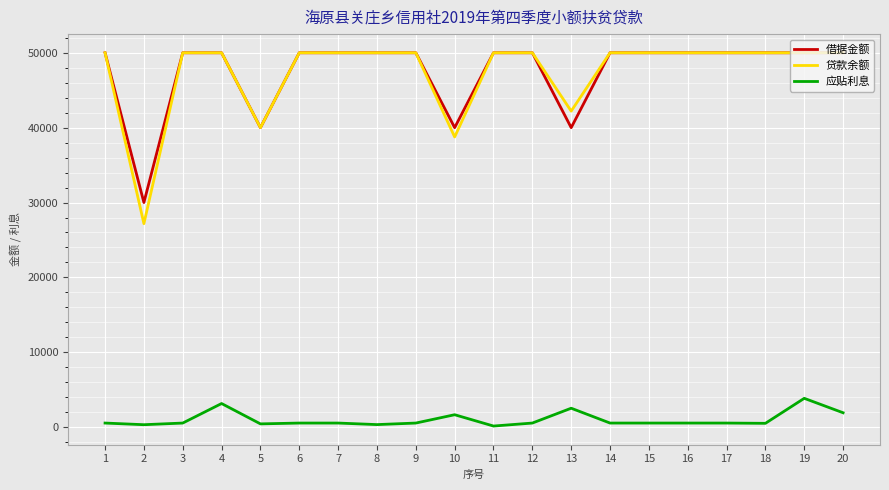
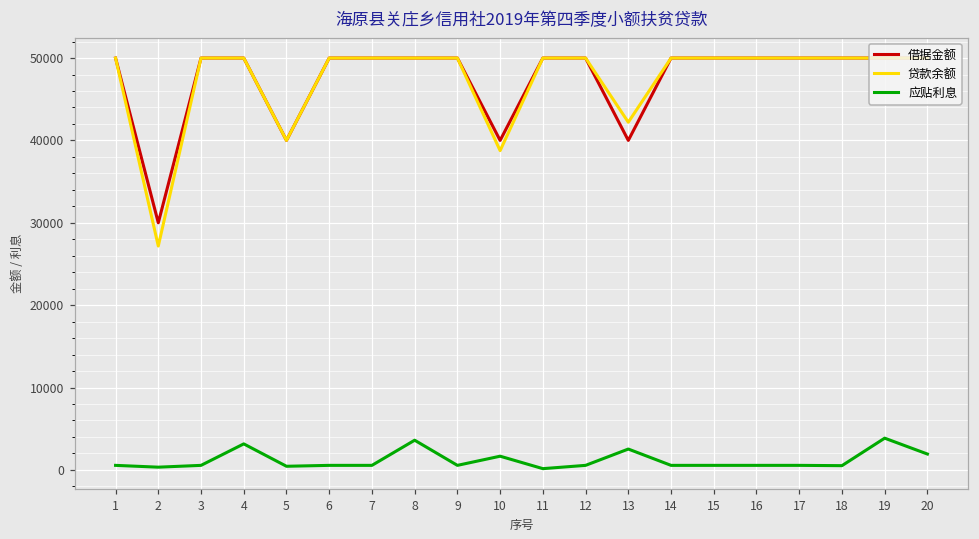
  {
    "借据金额": {
      "2": 30000,
      "10": 40000,
      "13": 40000
    },
    "贷款余额": {
      "2": 27000,
      "10": 39000,
      "13": 42000
    },
    "应贴利息": {
      "1": 1000,
      "2": 0,
      "3": 1000,
      "4": 3000,
      "5": 0,
      "6": 1000,
      "7": 1000,
-     "8": 0,
+     "8": 4000,
      "9": 1000,
      "10": 2000,
      "11": 0,
      "12": 1000,
      "13": 3000,
      "14": 1000,
      "15": 1000,
      "16": 1000,
      "17": 1000,
      "18": 1000,
      "19": 4000,
      "20": 2000
    }
  }
